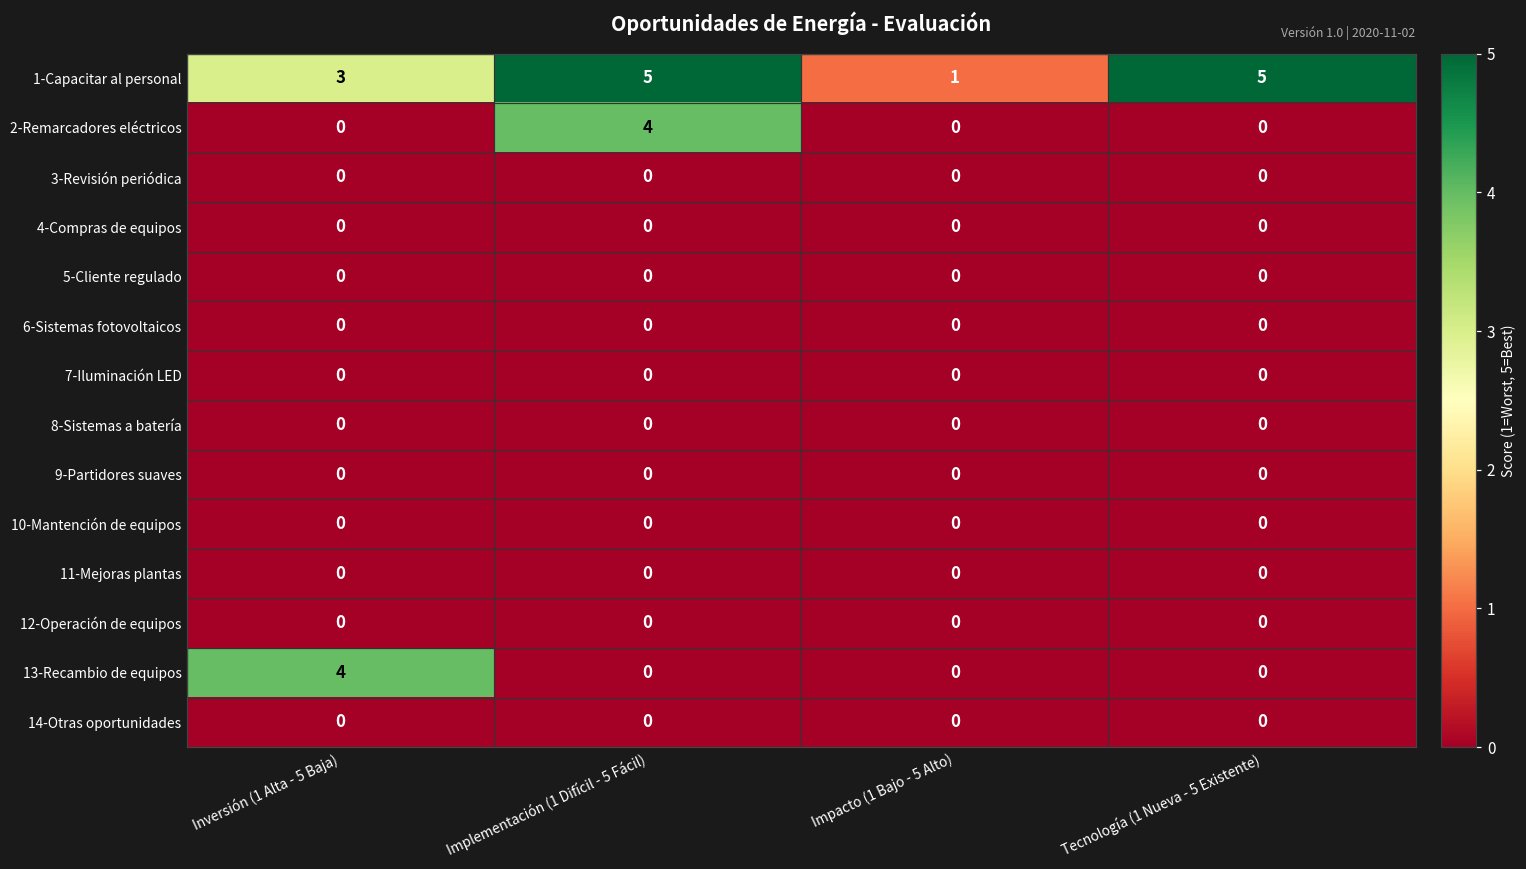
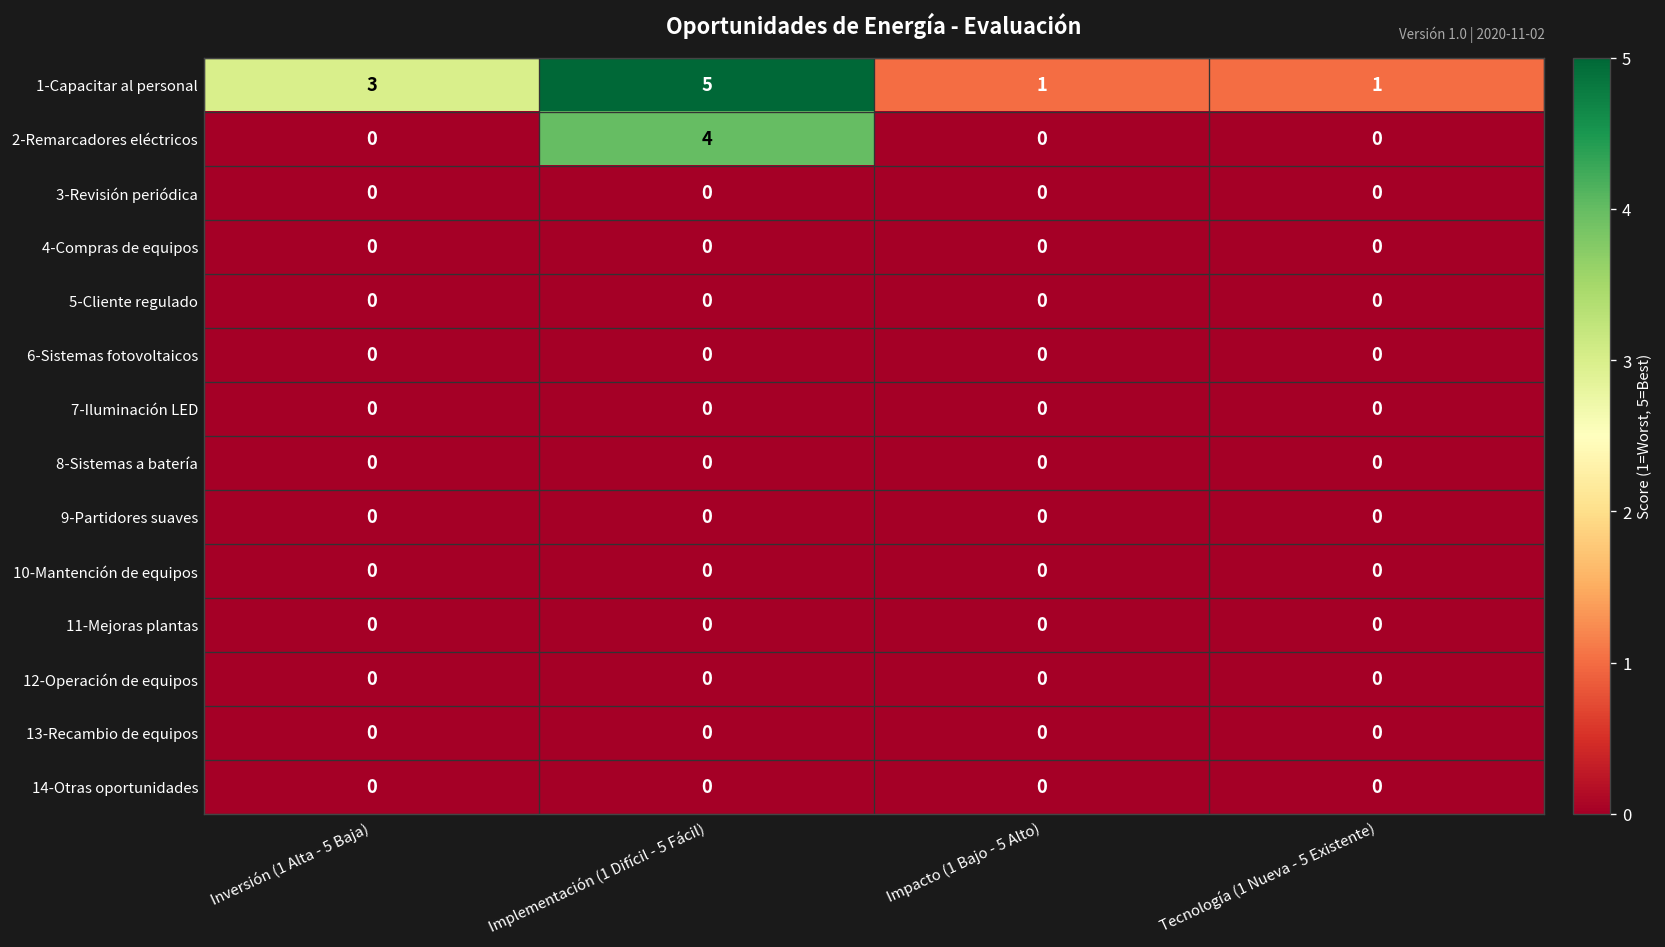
  {
    "1-Capacitar al personal": {
      "Inversión (1 Alta - 5 Baja)": 3,
      "Implementación (1 Difícil - 5 Fácil)": 5,
      "Impacto (1 Bajo - 5 Alto)": 1,
-     "Tecnología (1 Nueva - 5 Existente)": 5
+     "Tecnología (1 Nueva - 5 Existente)": 1
    },
    "2-Remarcadores eléctricos": {
      "Inversión (1 Alta - 5 Baja)": 0,
      "Implementación (1 Difícil - 5 Fácil)": 4,
      "Impacto (1 Bajo - 5 Alto)": 0,
      "Tecnología (1 Nueva - 5 Existente)": 0
    },
    "3-Revisión periódica": {
      "Inversión (1 Alta - 5 Baja)": 0,
      "Implementación (1 Difícil - 5 Fácil)": 0,
      "Impacto (1 Bajo - 5 Alto)": 0,
      "Tecnología (1 Nueva - 5 Existente)": 0
    },
    "4-Compras de equipos": {
      "Inversión (1 Alta - 5 Baja)": 0,
      "Implementación (1 Difícil - 5 Fácil)": 0,
      "Impacto (1 Bajo - 5 Alto)": 0,
      "Tecnología (1 Nueva - 5 Existente)": 0
    },
    "5-Cliente regulado": {
      "Inversión (1 Alta - 5 Baja)": 0,
      "Implementación (1 Difícil - 5 Fácil)": 0,
      "Impacto (1 Bajo - 5 Alto)": 0,
      "Tecnología (1 Nueva - 5 Existente)": 0
    },
    "6-Sistemas fotovoltaicos": {
      "Inversión (1 Alta - 5 Baja)": 0,
      "Implementación (1 Difícil - 5 Fácil)": 0,
      "Impacto (1 Bajo - 5 Alto)": 0,
      "Tecnología (1 Nueva - 5 Existente)": 0
    },
    "7-Iluminación LED": {
      "Inversión (1 Alta - 5 Baja)": 0,
      "Implementación (1 Difícil - 5 Fácil)": 0,
      "Impacto (1 Bajo - 5 Alto)": 0,
      "Tecnología (1 Nueva - 5 Existente)": 0
    },
    "8-Sistemas a batería": {
      "Inversión (1 Alta - 5 Baja)": 0,
      "Implementación (1 Difícil - 5 Fácil)": 0,
      "Impacto (1 Bajo - 5 Alto)": 0,
      "Tecnología (1 Nueva - 5 Existente)": 0
    },
    "9-Partidores suaves": {
      "Inversión (1 Alta - 5 Baja)": 0,
      "Implementación (1 Difícil - 5 Fácil)": 0,
      "Impacto (1 Bajo - 5 Alto)": 0,
      "Tecnología (1 Nueva - 5 Existente)": 0
    },
    "10-Mantención de equipos": {
      "Inversión (1 Alta - 5 Baja)": 0,
      "Implementación (1 Difícil - 5 Fácil)": 0,
      "Impacto (1 Bajo - 5 Alto)": 0,
      "Tecnología (1 Nueva - 5 Existente)": 0
    },
    "11-Mejoras plantas": {
      "Inversión (1 Alta - 5 Baja)": 0,
      "Implementación (1 Difícil - 5 Fácil)": 0,
      "Impacto (1 Bajo - 5 Alto)": 0,
      "Tecnología (1 Nueva - 5 Existente)": 0
    },
    "12-Operación de equipos": {
      "Inversión (1 Alta - 5 Baja)": 0,
      "Implementación (1 Difícil - 5 Fácil)": 0,
      "Impacto (1 Bajo - 5 Alto)": 0,
      "Tecnología (1 Nueva - 5 Existente)": 0
    },
    "13-Recambio de equipos": {
-     "Inversión (1 Alta - 5 Baja)": 4,
+     "Inversión (1 Alta - 5 Baja)": 0,
      "Implementación (1 Difícil - 5 Fácil)": 0,
      "Impacto (1 Bajo - 5 Alto)": 0,
      "Tecnología (1 Nueva - 5 Existente)": 0
    },
    "14-Otras oportunidades": {
      "Inversión (1 Alta - 5 Baja)": 0,
      "Implementación (1 Difícil - 5 Fácil)": 0,
      "Impacto (1 Bajo - 5 Alto)": 0,
      "Tecnología (1 Nueva - 5 Existente)": 0
    }
  }
